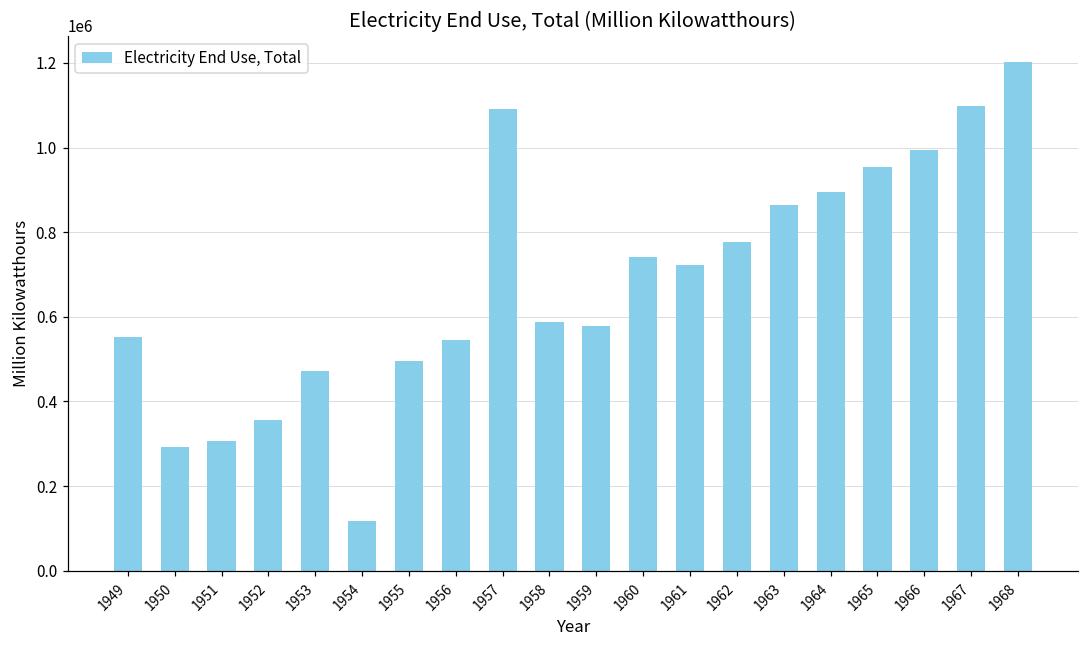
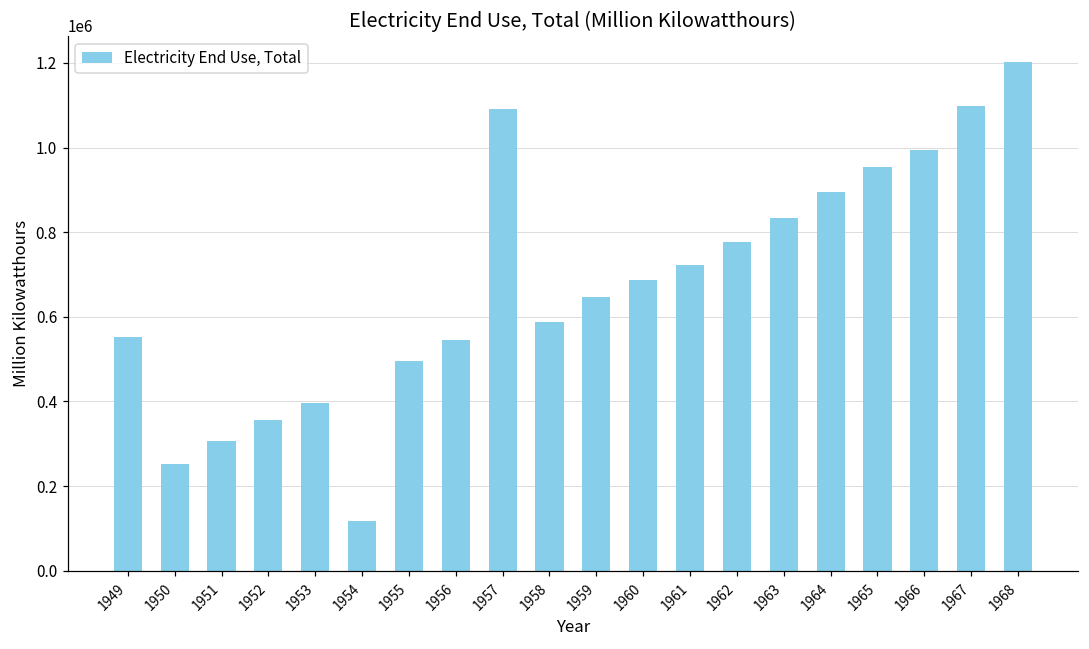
  {
    "1949": 550000,
-   "1950": 290000,
+   "1950": 250000,
    "1951": 310000,
    "1952": 360000,
-   "1953": 470000,
+   "1953": 400000,
    "1954": 120000,
    "1955": 500000,
    "1956": 550000,
    "1957": 1090000,
    "1958": 590000,
-   "1959": 580000,
-   "1960": 740000,
+   "1959": 650000,
+   "1960": 690000,
    "1961": 720000,
    "1962": 780000,
-   "1963": 860000,
+   "1963": 830000,
    "1964": 900000,
    "1965": 950000,
    "1966": 990000,
    "1967": 1100000,
    "1968": 1200000
  }
